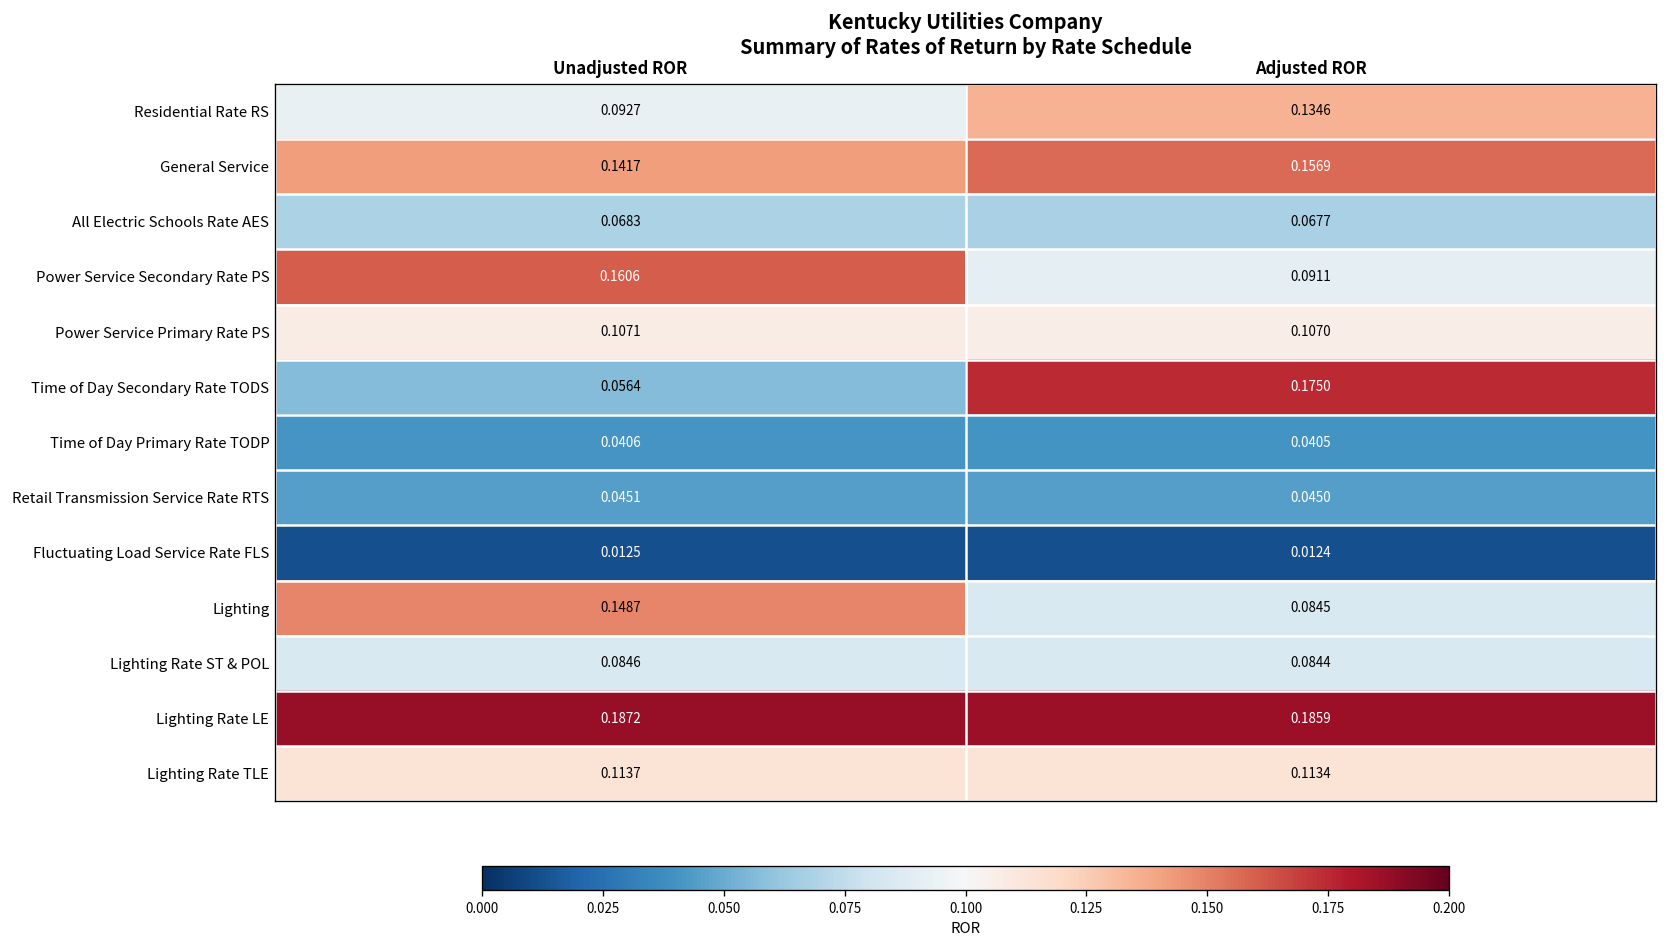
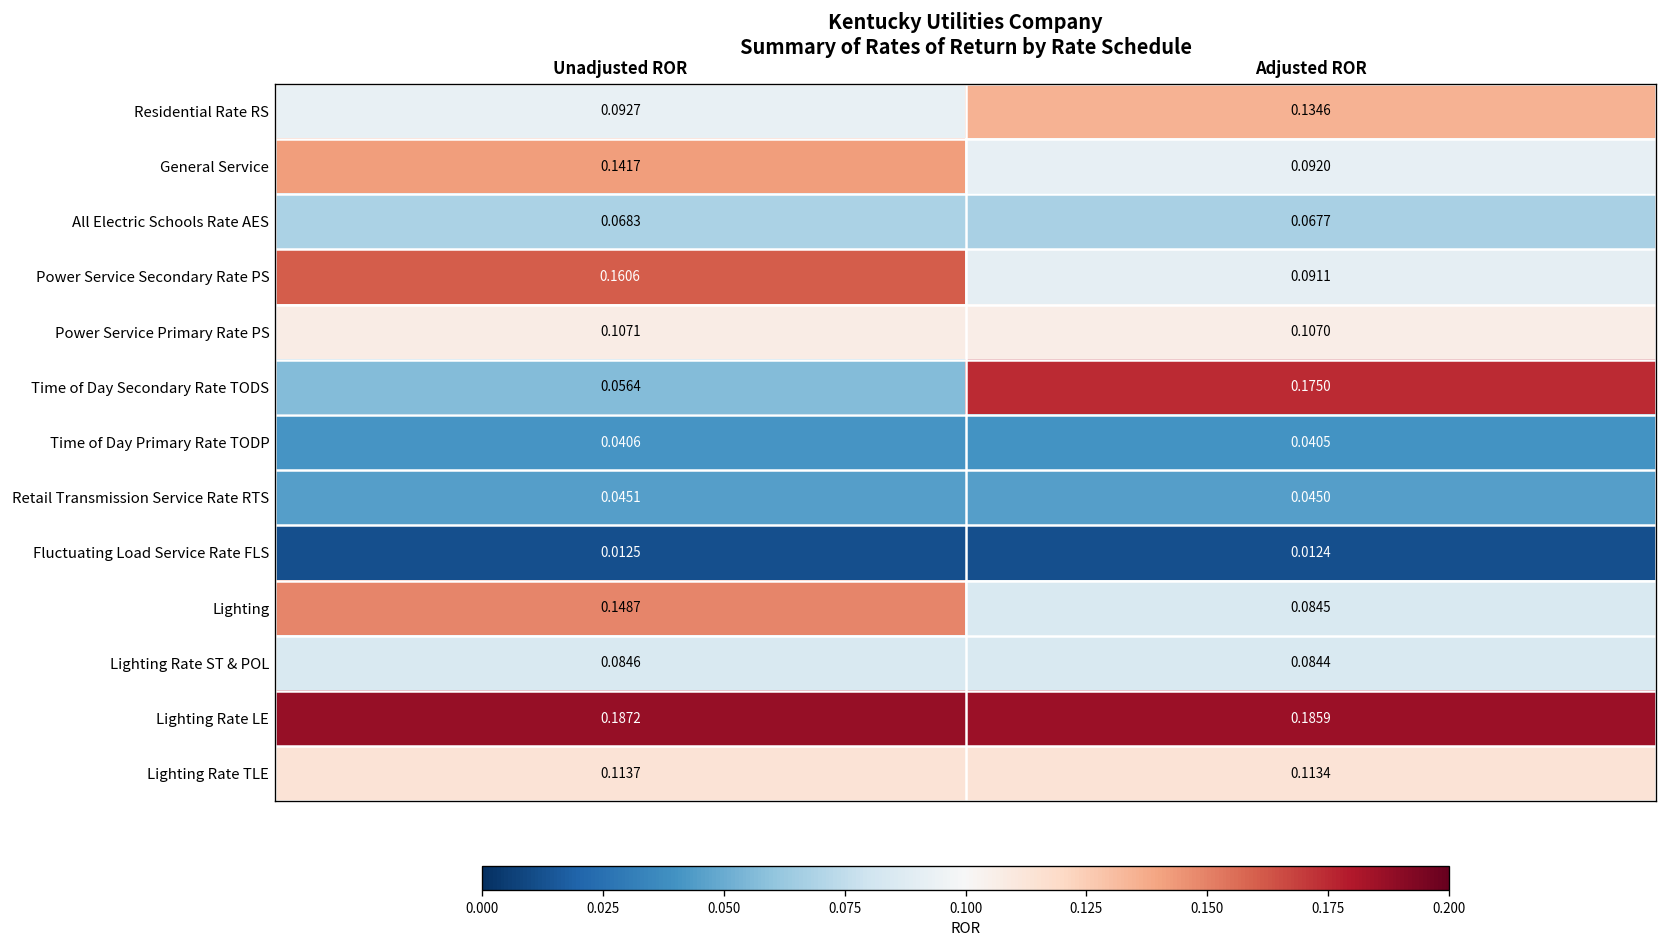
  {
    "Residential Rate RS": {
      "Unadjusted ROR": 0.0927,
      "Adjusted ROR": 0.1346
    },
    "General Service": {
      "Unadjusted ROR": 0.1417,
-     "Adjusted ROR": 0.1569
+     "Adjusted ROR": 0.0920
    },
    "All Electric Schools Rate AES": {
      "Unadjusted ROR": 0.0683,
      "Adjusted ROR": 0.0677
    },
    "Power Service Secondary Rate PS": {
      "Unadjusted ROR": 0.1606,
      "Adjusted ROR": 0.0911
    },
    "Power Service Primary Rate PS": {
      "Unadjusted ROR": 0.1071,
      "Adjusted ROR": 0.1070
    },
    "Time of Day Secondary Rate TODS": {
      "Unadjusted ROR": 0.0564,
      "Adjusted ROR": 0.1750
    },
    "Time of Day Primary Rate TODP": {
      "Unadjusted ROR": 0.0406,
      "Adjusted ROR": 0.0405
    },
    "Retail Transmission Service Rate RTS": {
      "Unadjusted ROR": 0.0451,
      "Adjusted ROR": 0.0450
    },
    "Fluctuating Load Service Rate FLS": {
      "Unadjusted ROR": 0.0125,
      "Adjusted ROR": 0.0124
    },
    "Lighting": {
      "Unadjusted ROR": 0.1487,
      "Adjusted ROR": 0.0845
    },
    "Lighting Rate ST & POL": {
      "Unadjusted ROR": 0.0846,
      "Adjusted ROR": 0.0844
    },
    "Lighting Rate LE": {
      "Unadjusted ROR": 0.1872,
      "Adjusted ROR": 0.1859
    },
    "Lighting Rate TLE": {
      "Unadjusted ROR": 0.1137,
      "Adjusted ROR": 0.1134
    }
  }
